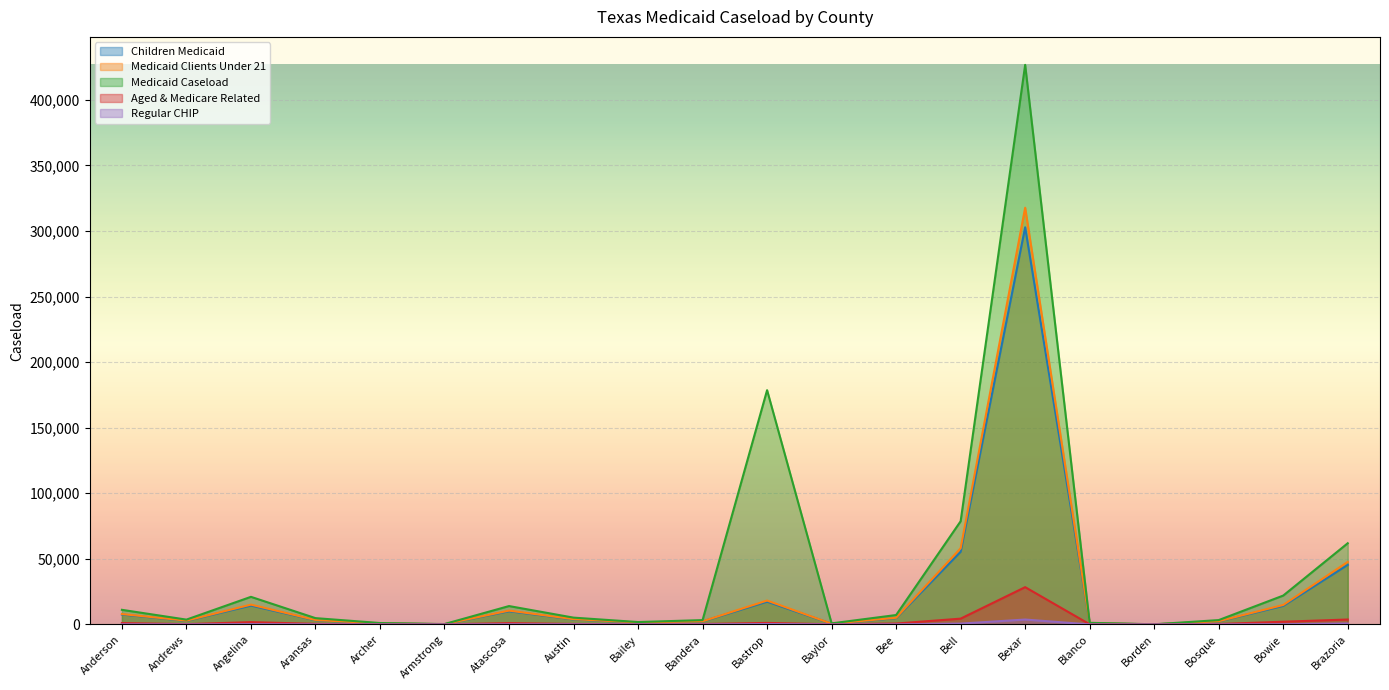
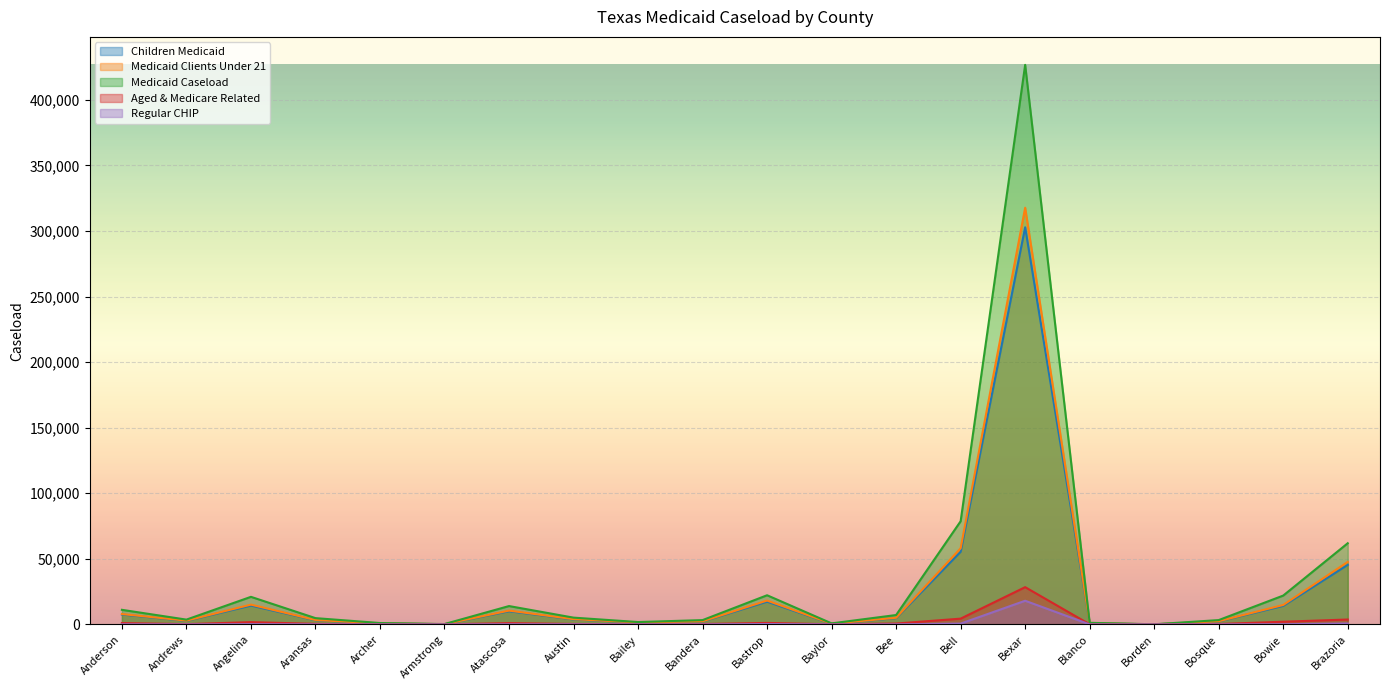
  {
    "Children Medicaid": {
      "Bell": "55,000",
      "Bexar": "303,000",
      "Brazoria": "45,000"
    },
    "Medicaid Caseload": {
      "Anderson": "11,000",
      "Angelina": "21,000",
      "Atascosa": "14,000",
-     "Bastrop": "179,000",
+     "Bastrop": "22,000",
      "Bee": "7,000",
      "Bell": "79,000",
      "Bexar": "427,000",
      "Bowie": "22,000",
      "Brazoria": "62,000"
    },
    "Regular CHIP": {
      "Bell": "1,000",
-     "Bexar": "4,000",
+     "Bexar": "18,000",
      "Brazoria": "1,000"
    }
  }
